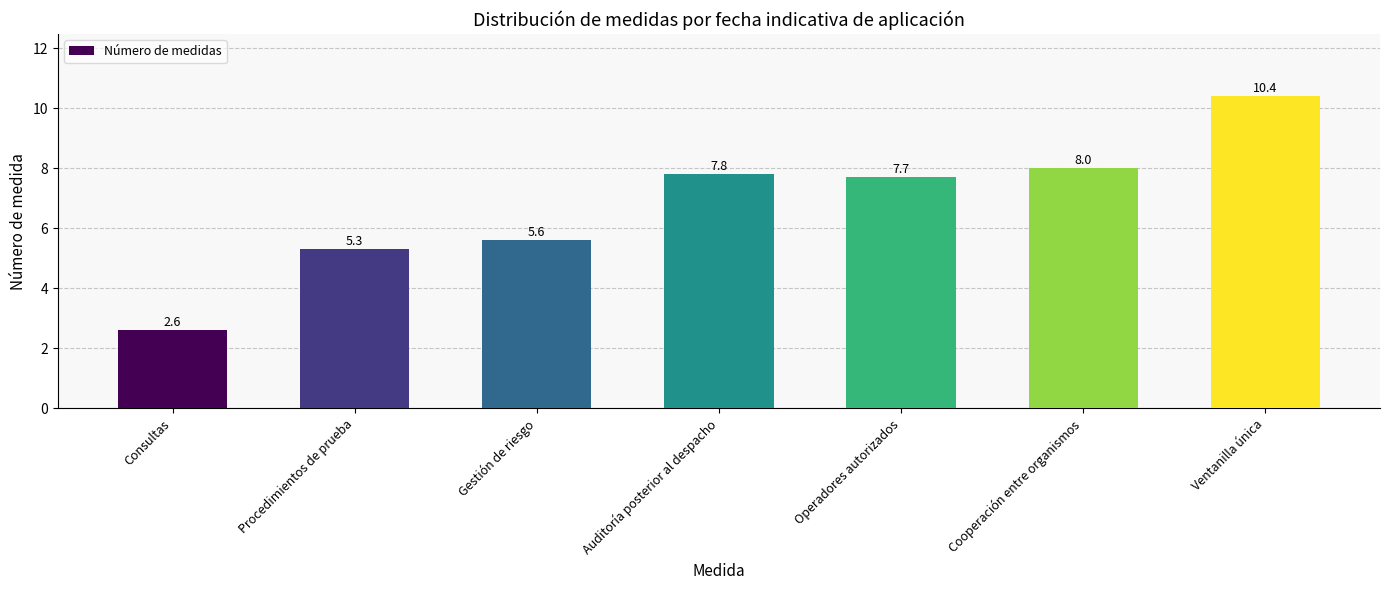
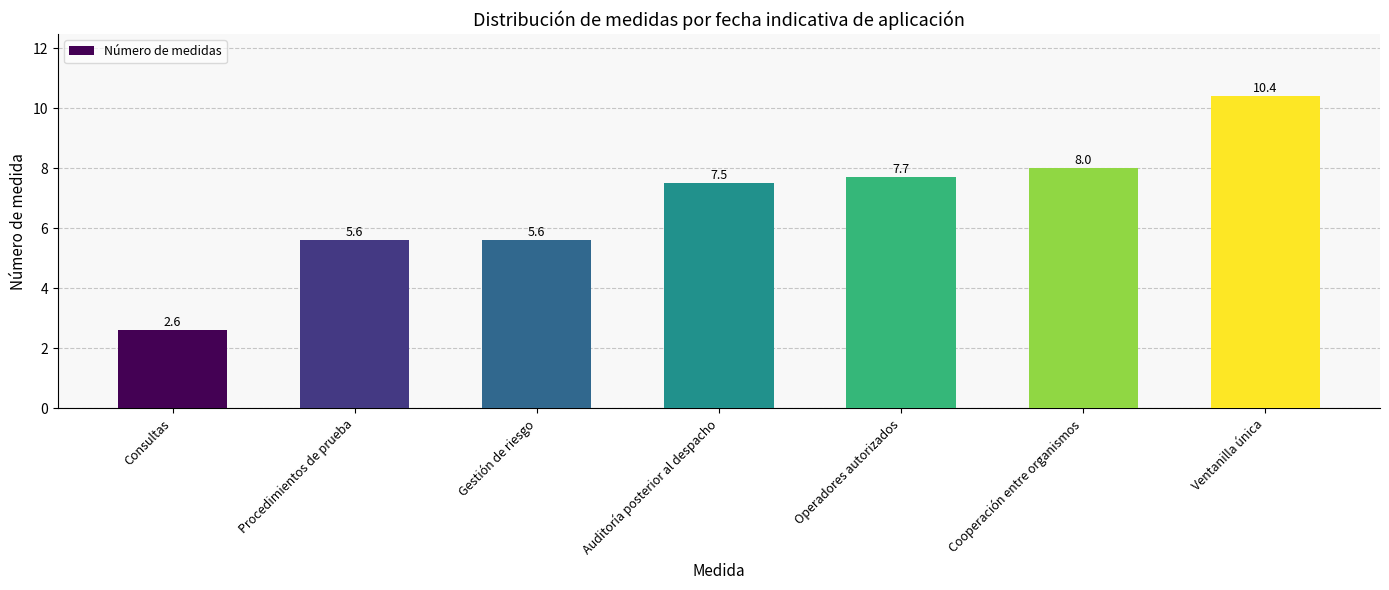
  {
    "Consultas": 2.6,
-   "Procedimientos de prueba": 5.3,
+   "Procedimientos de prueba": 5.6,
    "Gestión de riesgo": 5.6,
-   "Auditoría posterior al despacho": 7.8,
+   "Auditoría posterior al despacho": 7.5,
    "Operadores autorizados": 7.7,
    "Cooperación entre organismos": 8.0,
    "Ventanilla única": 10.4
  }
